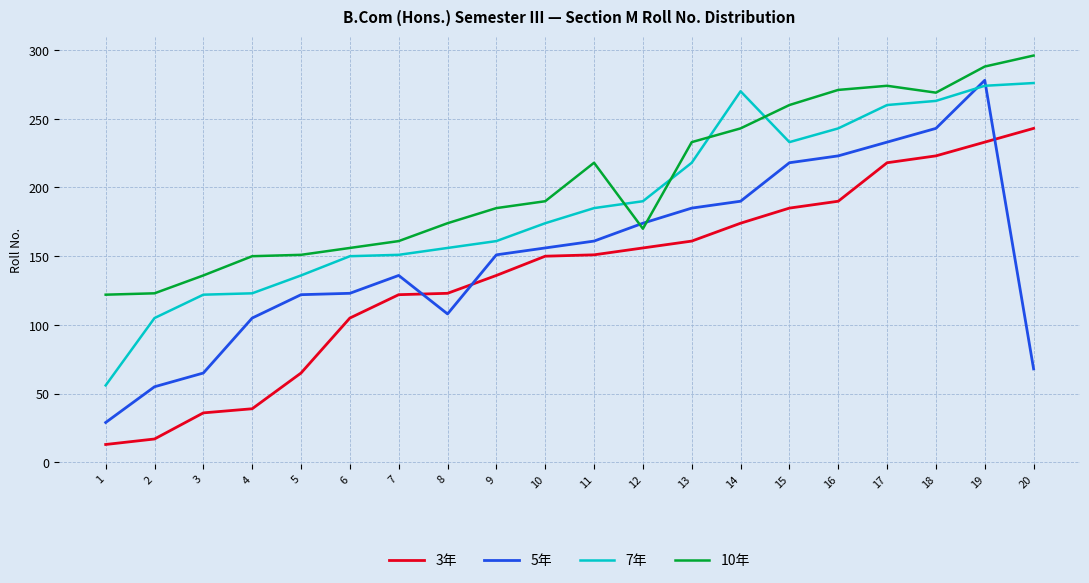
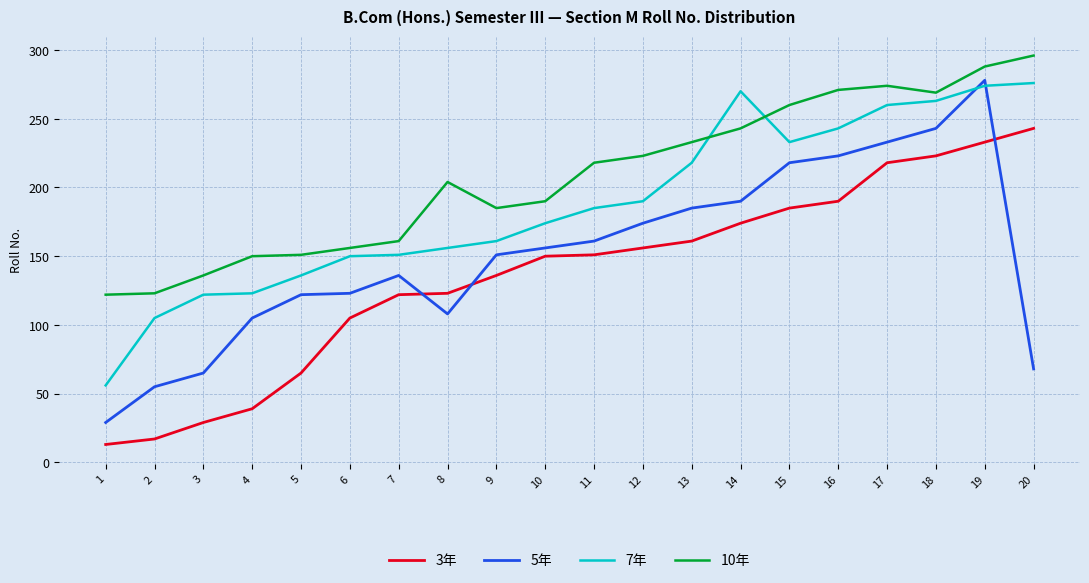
  {
    "3年": {
      "1": 13,
      "2": 17,
-     "3": 36,
+     "3": 29,
      "4": 39,
      "5": 65,
      "6": 105,
      "7": 122,
      "8": 123,
      "9": 136,
      "10": 150,
      "11": 151,
      "12": 156,
      "13": 161,
      "14": 174,
      "15": 185,
      "16": 190,
      "17": 218,
      "18": 223,
      "19": 233,
      "20": 243
    },
    "5年": {
      "1": 29,
      "2": 55,
      "3": 65,
      "4": 105,
      "5": 122,
      "6": 123,
      "7": 136,
      "8": 108,
      "9": 151,
      "10": 156,
      "11": 161,
      "12": 174,
      "13": 185,
      "14": 190,
      "15": 218,
      "16": 223,
      "17": 233,
      "18": 243,
      "19": 278,
      "20": 68
    },
    "7年": {
      "1": 56,
      "2": 105,
      "3": 122,
      "4": 123,
      "5": 136,
      "6": 150,
      "7": 151,
      "8": 156,
      "9": 161,
      "10": 174,
      "11": 185,
      "12": 190,
      "13": 218,
      "14": 270,
      "15": 233,
      "16": 243,
      "17": 260,
      "18": 263,
      "19": 274,
      "20": 276
    },
    "10年": {
      "1": 122,
      "2": 123,
      "3": 136,
      "4": 150,
      "5": 151,
      "6": 156,
      "7": 161,
-     "8": 174,
+     "8": 204,
      "9": 185,
      "10": 190,
      "11": 218,
-     "12": 170,
+     "12": 223,
      "13": 233,
      "14": 243,
      "15": 260,
      "16": 271,
      "17": 274,
      "18": 269,
      "19": 288,
      "20": 296
    }
  }
